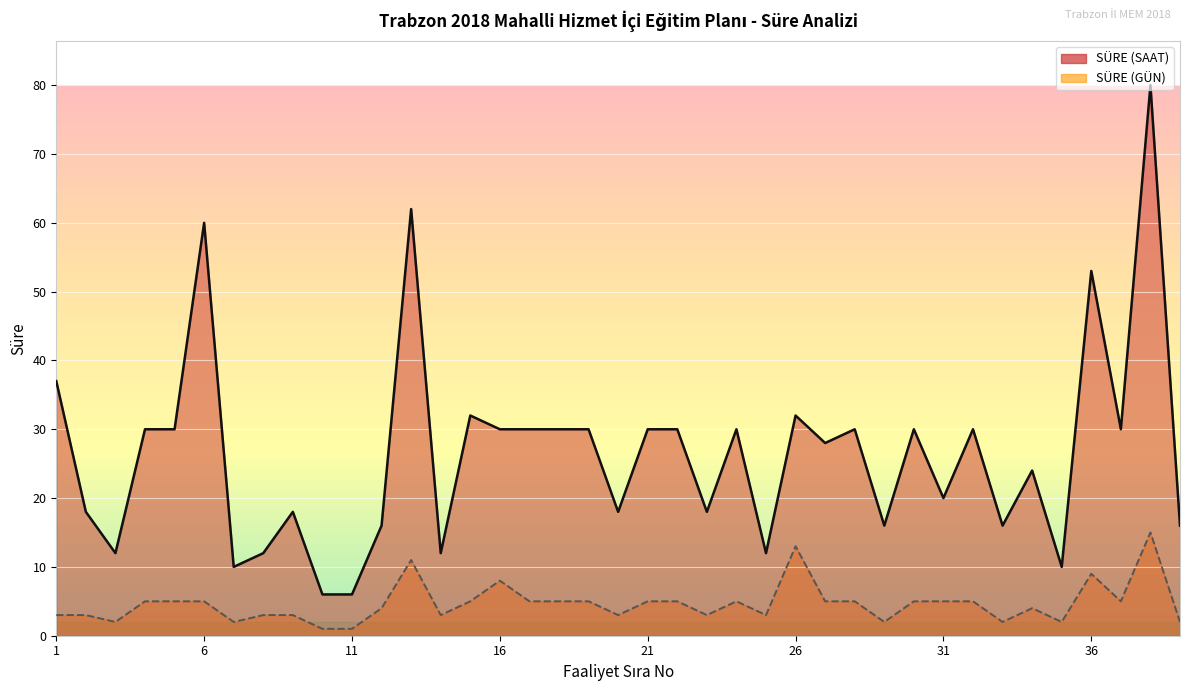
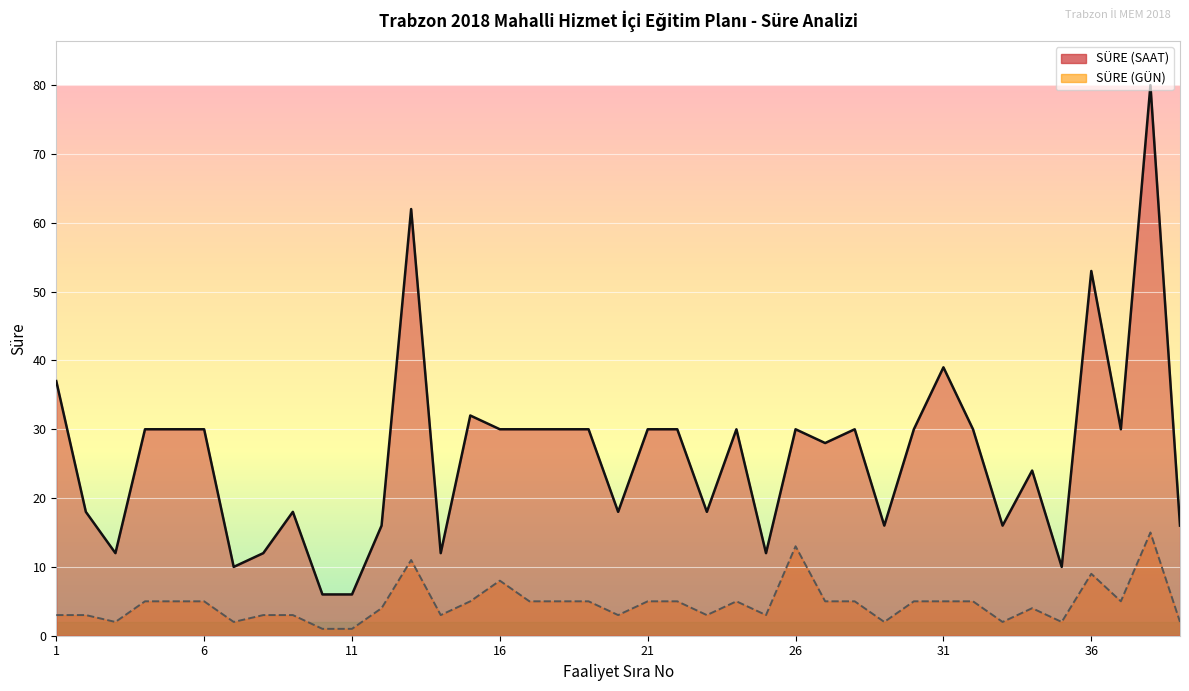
  {
    "SÜRE (SAAT)": {
      "1": 37,
-     "6": 60,
+     "6": 30,
      "11": 6,
      "16": 30,
      "21": 30,
-     "26": 32,
-     "31": 20,
+     "26": 30,
+     "31": 39,
      "36": 53
    },
    "SÜRE (GÜN)": {
      "1": 3,
      "6": 5,
      "11": 1,
      "16": 8,
      "21": 5,
      "26": 13,
      "31": 5,
      "36": 9
    }
  }
